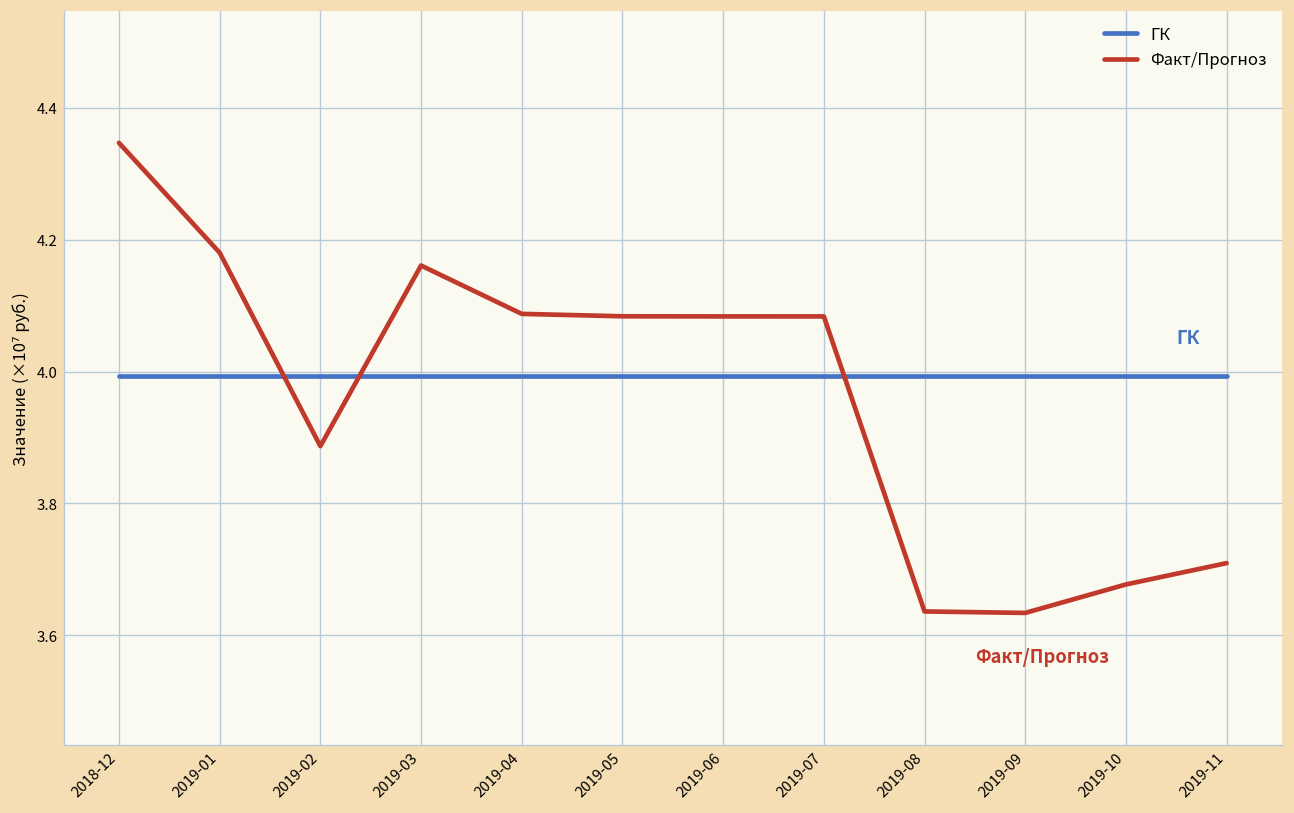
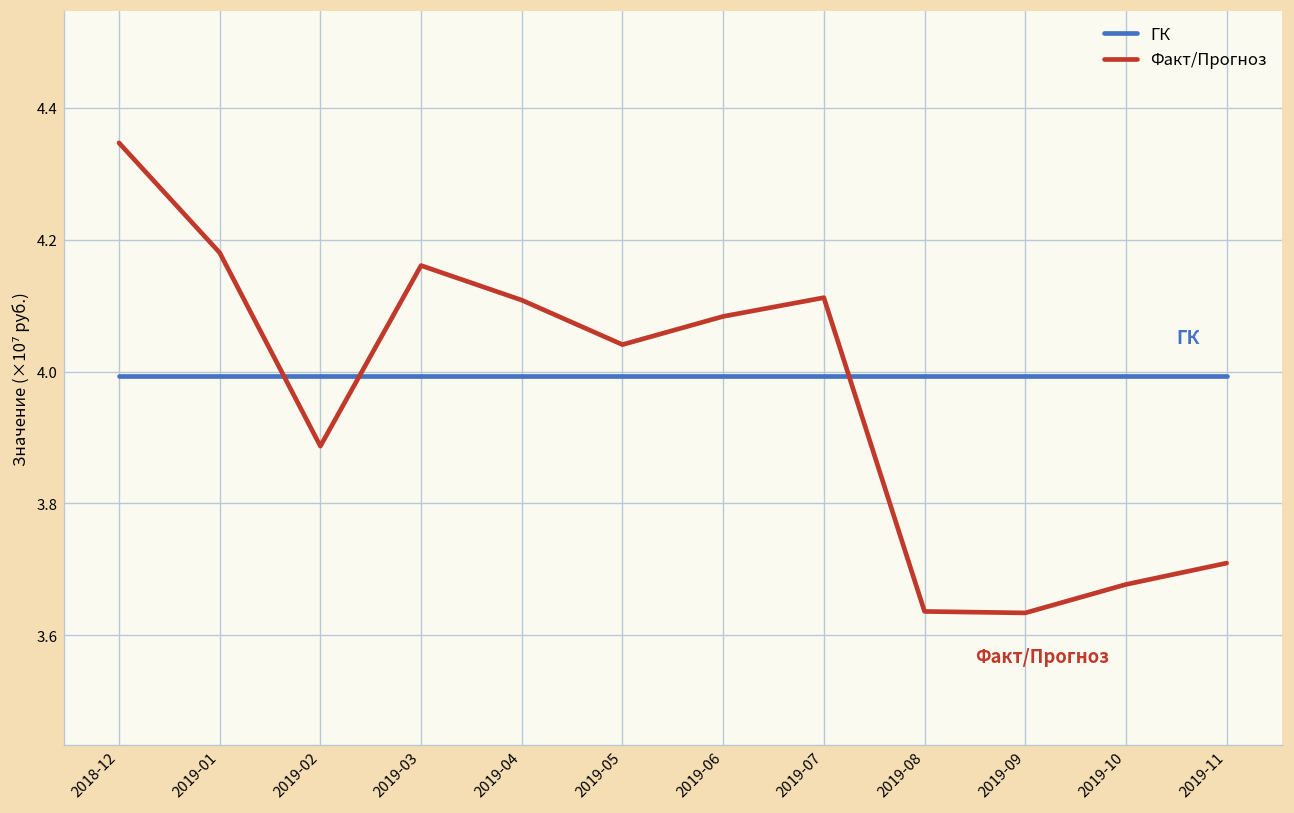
  {
    "ГК": {
      "2018-12": 3.99,
      "2019-01": 3.99,
      "2019-02": 3.99,
      "2019-03": 3.99,
      "2019-04": 3.99,
      "2019-05": 3.99,
      "2019-06": 3.99,
      "2019-07": 3.99,
      "2019-08": 3.99,
      "2019-09": 3.99,
      "2019-10": 3.99,
      "2019-11": 3.99
    },
    "Факт/Прогноз": {
      "2018-12": 4.35,
      "2019-01": 4.18,
      "2019-02": 3.89,
      "2019-03": 4.16,
-     "2019-04": 4.09,
-     "2019-05": 4.08,
+     "2019-04": 4.11,
+     "2019-05": 4.04,
      "2019-06": 4.08,
-     "2019-07": 4.08,
+     "2019-07": 4.11,
      "2019-08": 3.64,
      "2019-09": 3.63,
      "2019-10": 3.68,
      "2019-11": 3.71
    }
  }
